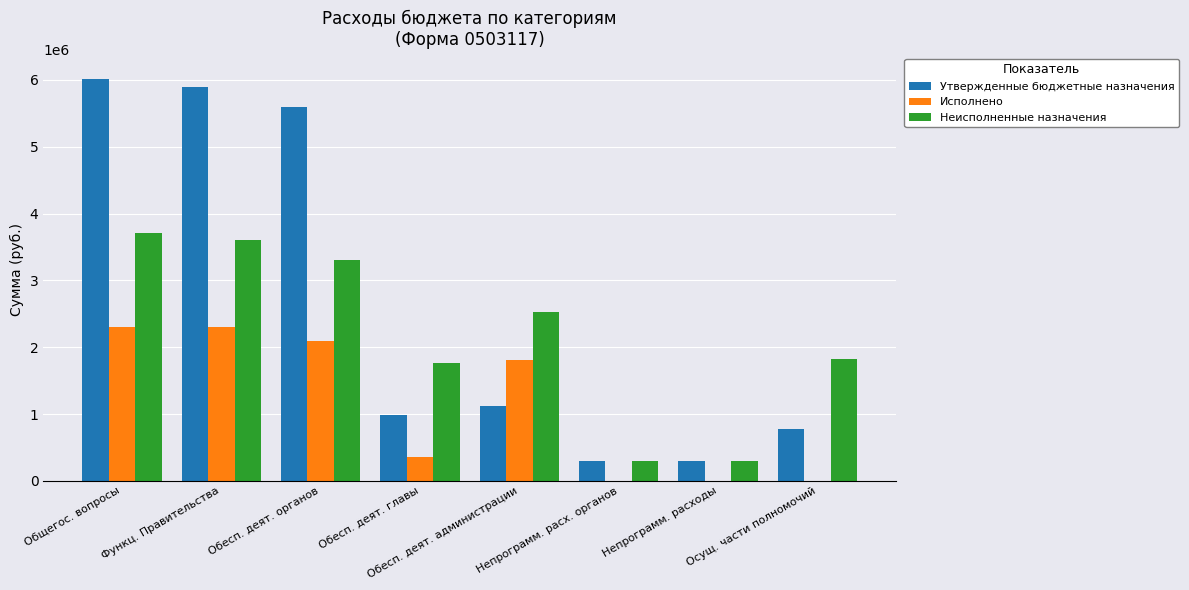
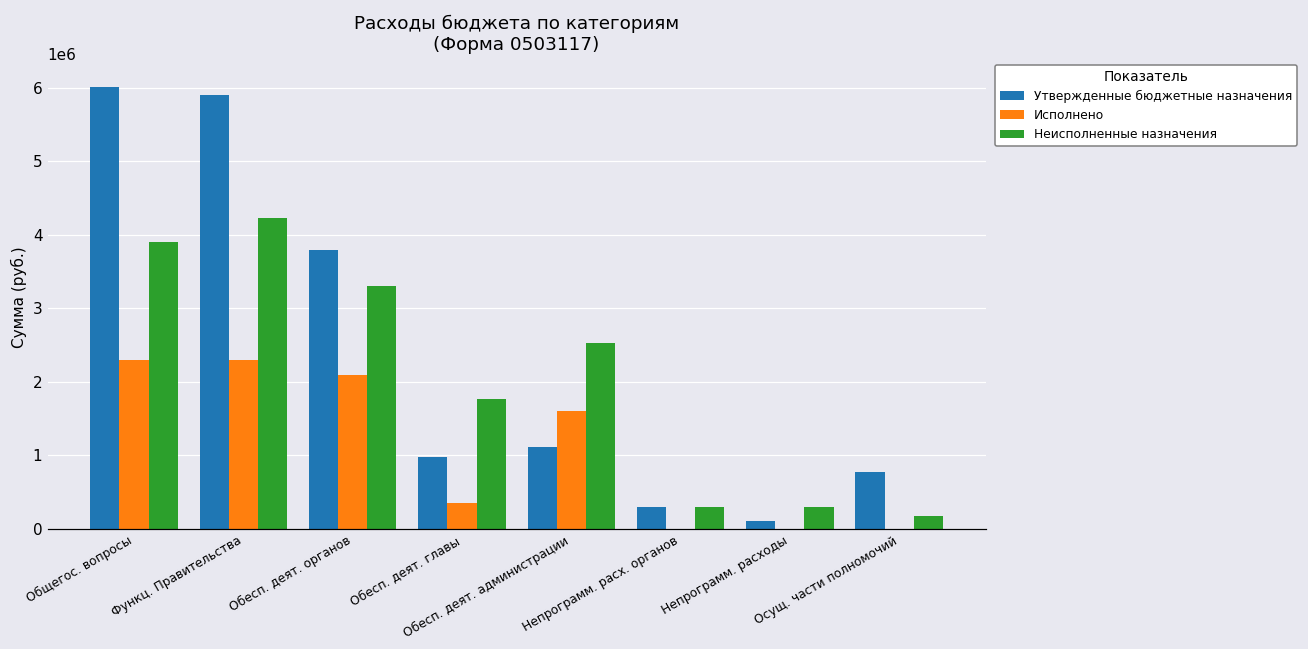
  {
    "Утвержденные бюджетные назначения": {
      "Общегос. вопросы": 6000000,
      "Функц. Правительства": 5900000,
-     "Обесп. деят. органов": 5600000,
+     "Обесп. деят. органов": 3800000,
      "Обесп. деят. главы": 1000000,
      "Обесп. деят. администрации": 1100000,
      "Непрограмм. расх. органов": 300000,
-     "Непрограмм. расходы": 300000,
+     "Непрограмм. расходы": 100000,
      "Осущ. части полномочий": 800000
    },
    "Исполнено": {
      "Общегос. вопросы": 2300000,
      "Функц. Правительства": 2300000,
      "Обесп. деят. органов": 2100000,
      "Обесп. деят. главы": 400000,
-     "Обесп. деят. администрации": 1800000,
+     "Обесп. деят. администрации": 1600000,
      "Непрограмм. расх. органов": 0,
      "Непрограмм. расходы": 0,
      "Осущ. части полномочий": 0
    },
    "Неисполненные назначения": {
-     "Общегос. вопросы": 3700000,
-     "Функц. Правительства": 3600000,
+     "Общегос. вопросы": 3900000,
+     "Функц. Правительства": 4200000,
      "Обесп. деят. органов": 3300000,
      "Обесп. деят. главы": 1800000,
      "Обесп. деят. администрации": 2500000,
      "Непрограмм. расх. органов": 300000,
      "Непрограмм. расходы": 300000,
-     "Осущ. части полномочий": 1800000
+     "Осущ. части полномочий": 200000
    }
  }
